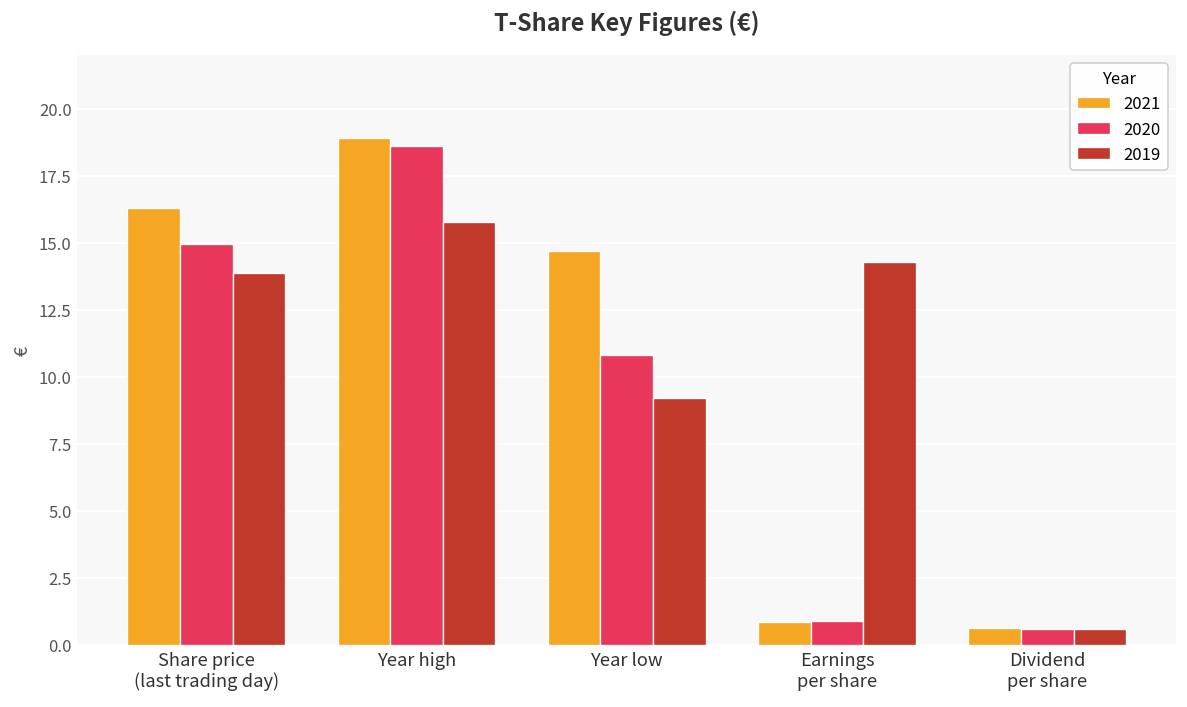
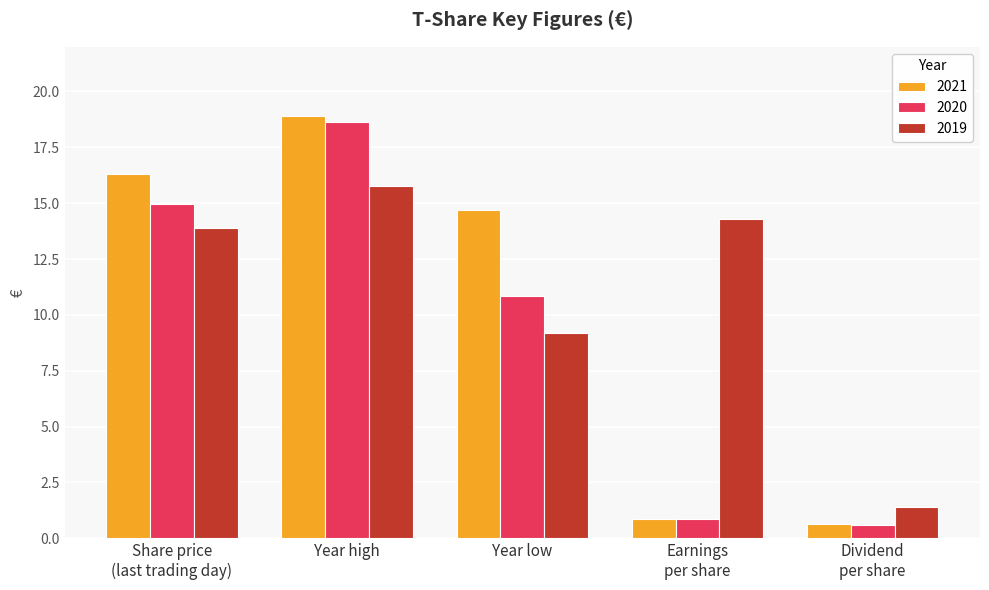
  {
    "2021": {
      "Share price (last trading day)": 16.3,
      "Year high": 18.9,
      "Year low": 14.7,
      "Earnings per share": 0.9,
      "Dividend per share": 0.6
    },
    "2020": {
      "Share price (last trading day)": 15.0,
      "Year high": 18.6,
      "Year low": 10.8,
      "Earnings per share": 0.9,
      "Dividend per share": 0.6
    },
    "2019": {
      "Share price (last trading day)": 13.9,
      "Year high": 15.8,
      "Year low": 9.2,
      "Earnings per share": 14.3,
-     "Dividend per share": 0.6
+     "Dividend per share": 1.4
    }
  }
